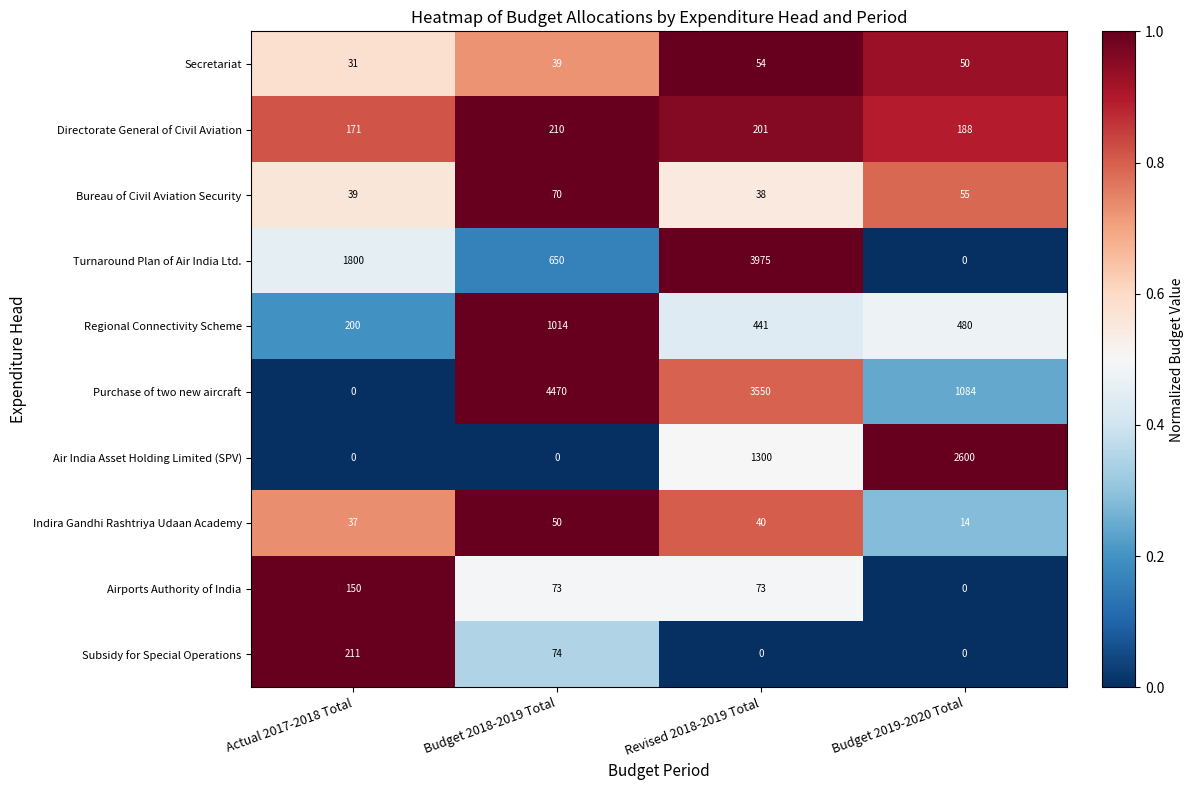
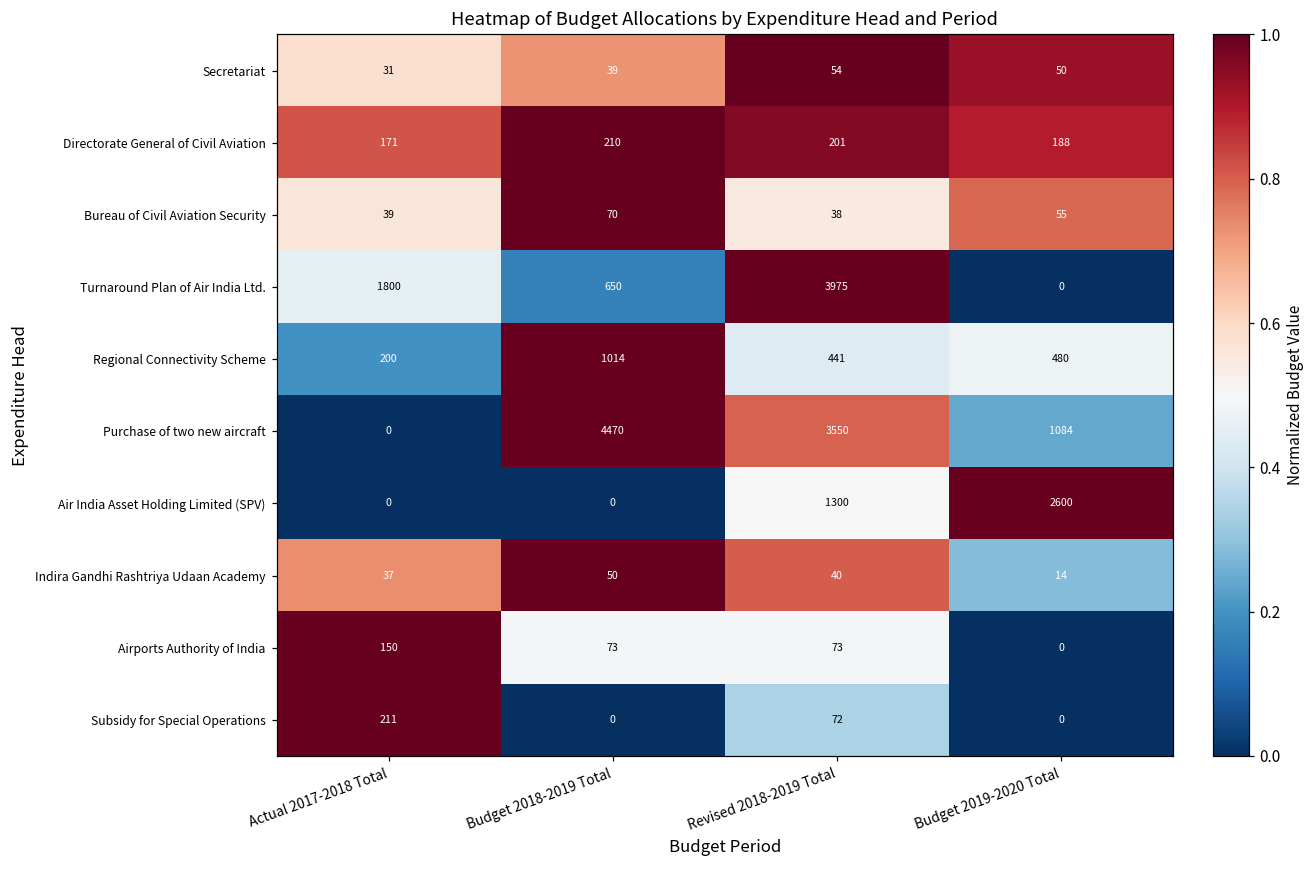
  {
    "Secretariat": {
      "Actual 2017-2018 Total": 31,
      "Budget 2018-2019 Total": 39,
      "Revised 2018-2019 Total": 54,
      "Budget 2019-2020 Total": 50
    },
    "Directorate General of Civil Aviation": {
      "Actual 2017-2018 Total": 171,
      "Budget 2018-2019 Total": 210,
      "Revised 2018-2019 Total": 201,
      "Budget 2019-2020 Total": 188
    },
    "Bureau of Civil Aviation Security": {
      "Actual 2017-2018 Total": 39,
      "Budget 2018-2019 Total": 70,
      "Revised 2018-2019 Total": 38,
      "Budget 2019-2020 Total": 55
    },
    "Turnaround Plan of Air India Ltd.": {
      "Actual 2017-2018 Total": 1800,
      "Budget 2018-2019 Total": 650,
      "Revised 2018-2019 Total": 3975,
      "Budget 2019-2020 Total": 0
    },
    "Regional Connectivity Scheme": {
      "Actual 2017-2018 Total": 200,
      "Budget 2018-2019 Total": 1014,
      "Revised 2018-2019 Total": 441,
      "Budget 2019-2020 Total": 480
    },
    "Purchase of two new aircraft": {
      "Actual 2017-2018 Total": 0,
      "Budget 2018-2019 Total": 4470,
      "Revised 2018-2019 Total": 3550,
      "Budget 2019-2020 Total": 1084
    },
    "Air India Asset Holding Limited (SPV)": {
      "Actual 2017-2018 Total": 0,
      "Budget 2018-2019 Total": 0,
      "Revised 2018-2019 Total": 1300,
      "Budget 2019-2020 Total": 2600
    },
    "Indira Gandhi Rashtriya Udaan Academy": {
      "Actual 2017-2018 Total": 37,
      "Budget 2018-2019 Total": 50,
      "Revised 2018-2019 Total": 40,
      "Budget 2019-2020 Total": 14
    },
    "Airports Authority of India": {
      "Actual 2017-2018 Total": 150,
      "Budget 2018-2019 Total": 73,
      "Revised 2018-2019 Total": 73,
      "Budget 2019-2020 Total": 0
    },
    "Subsidy for Special Operations": {
      "Actual 2017-2018 Total": 211,
-     "Budget 2018-2019 Total": 74,
-     "Revised 2018-2019 Total": 0,
+     "Budget 2018-2019 Total": 0,
+     "Revised 2018-2019 Total": 72,
      "Budget 2019-2020 Total": 0
    }
  }
